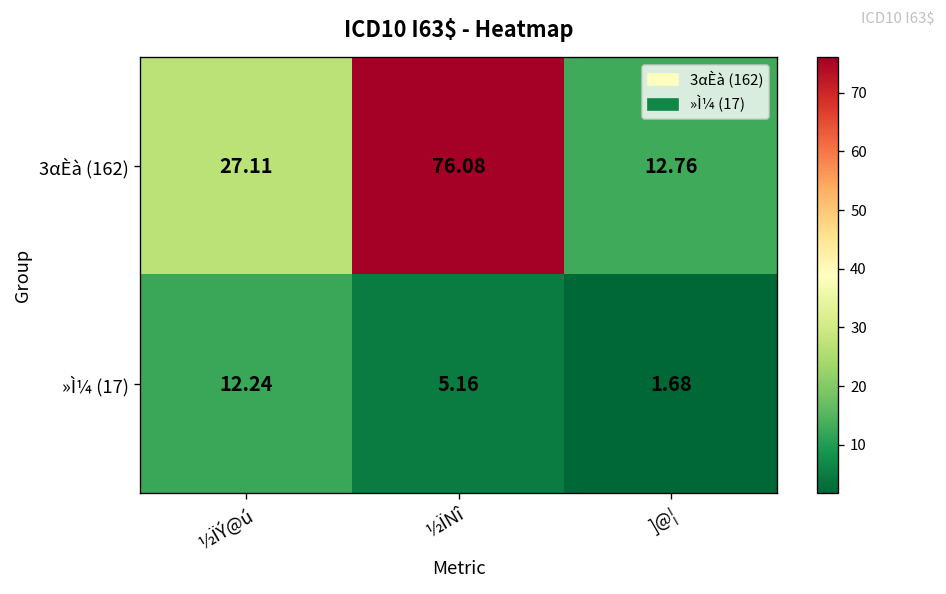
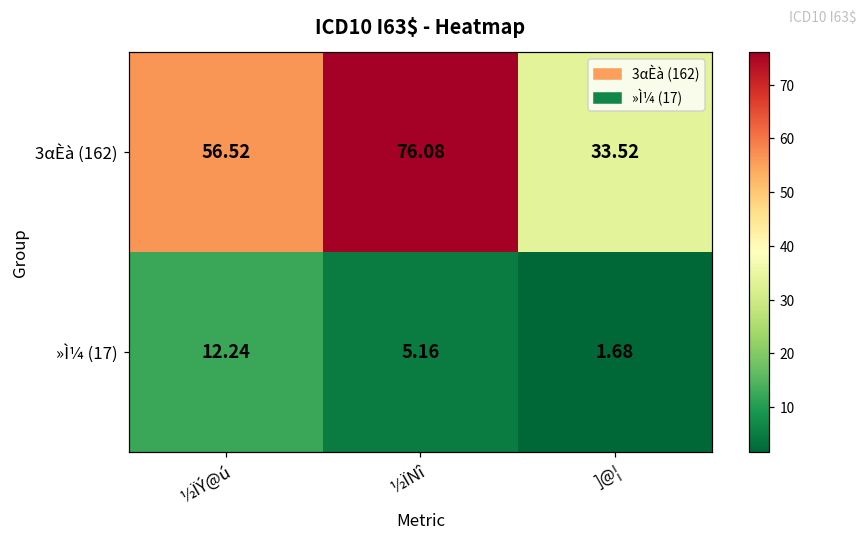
  {
    "3αÈà (162)": {
-     "½ÏÝ@ú": 27.11,
+     "½ÏÝ@ú": 56.52,
      "½ÏNî": 76.08,
-     "]@¦": 12.76
+     "]@¦": 33.52
    },
    "»Ì¼ (17)": {
      "½ÏÝ@ú": 12.24,
      "½ÏNî": 5.16,
      "]@¦": 1.68
    }
  }
